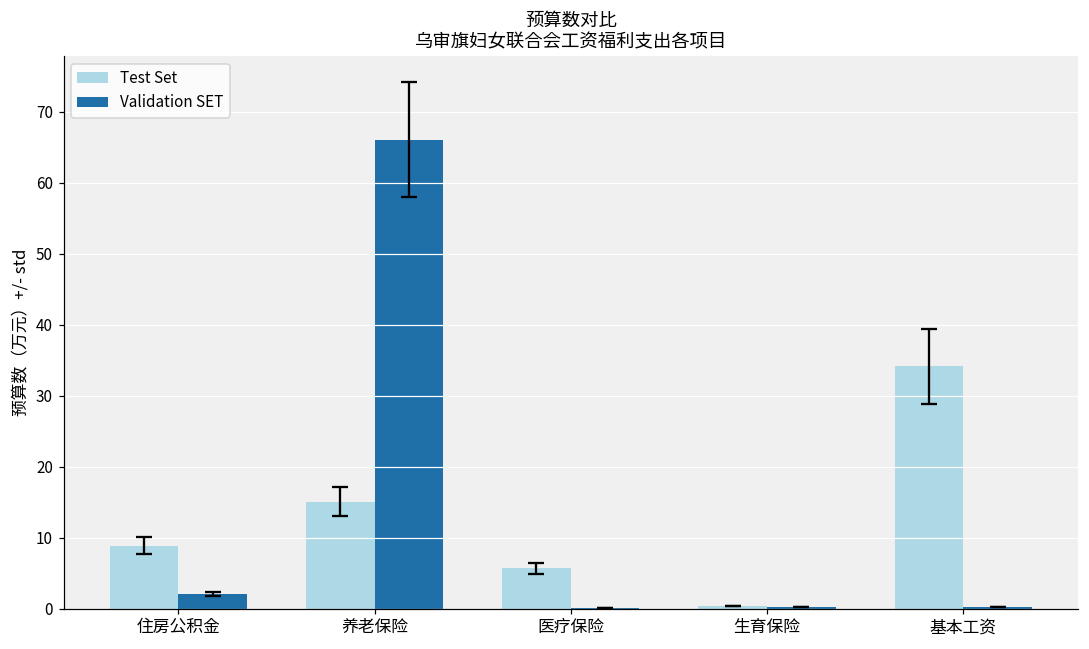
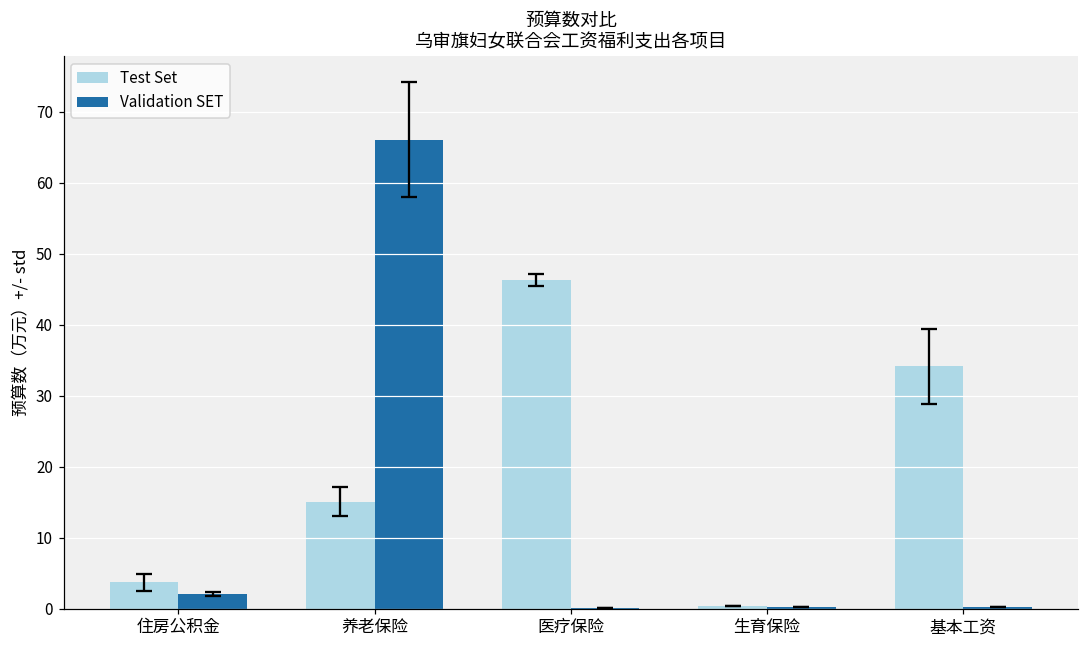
  {
    "Test Set": {
-     "住房公积金": 9,
+     "住房公积金": 4,
      "养老保险": 15,
-     "医疗保险": 6,
+     "医疗保险": 46,
      "基本工资": 34
    }
  }
